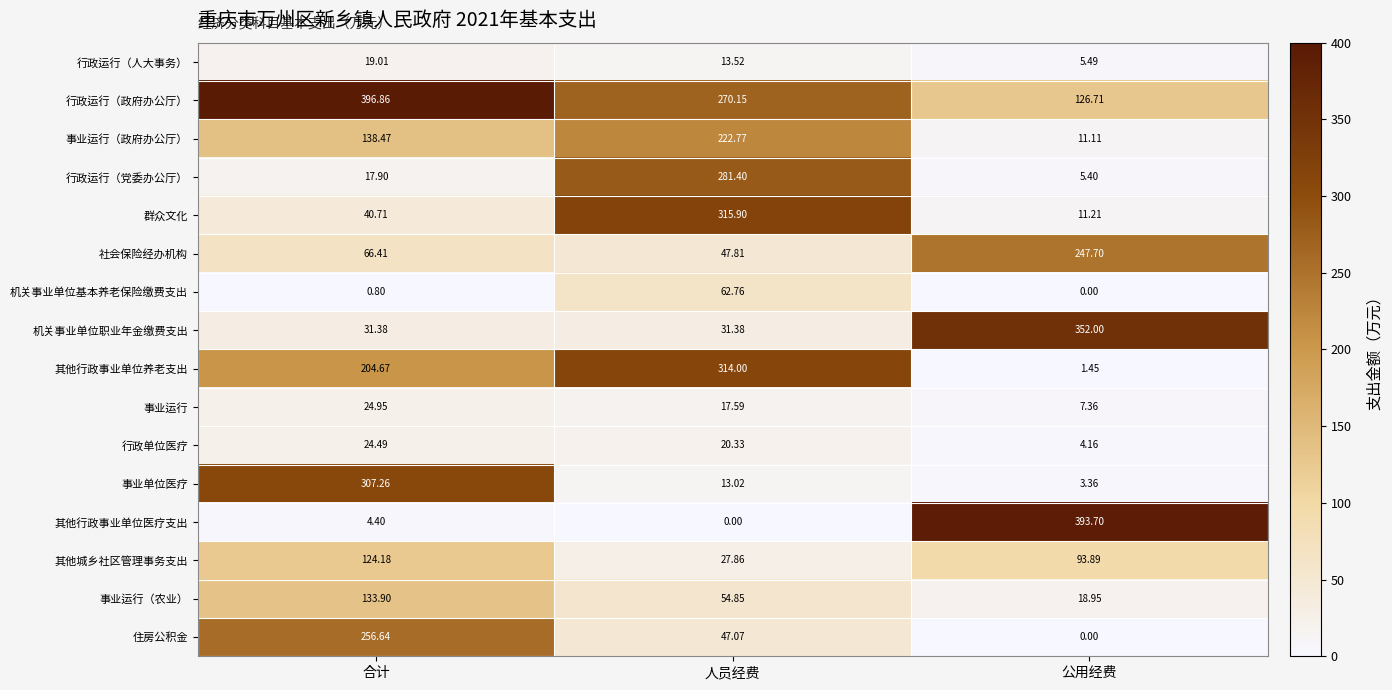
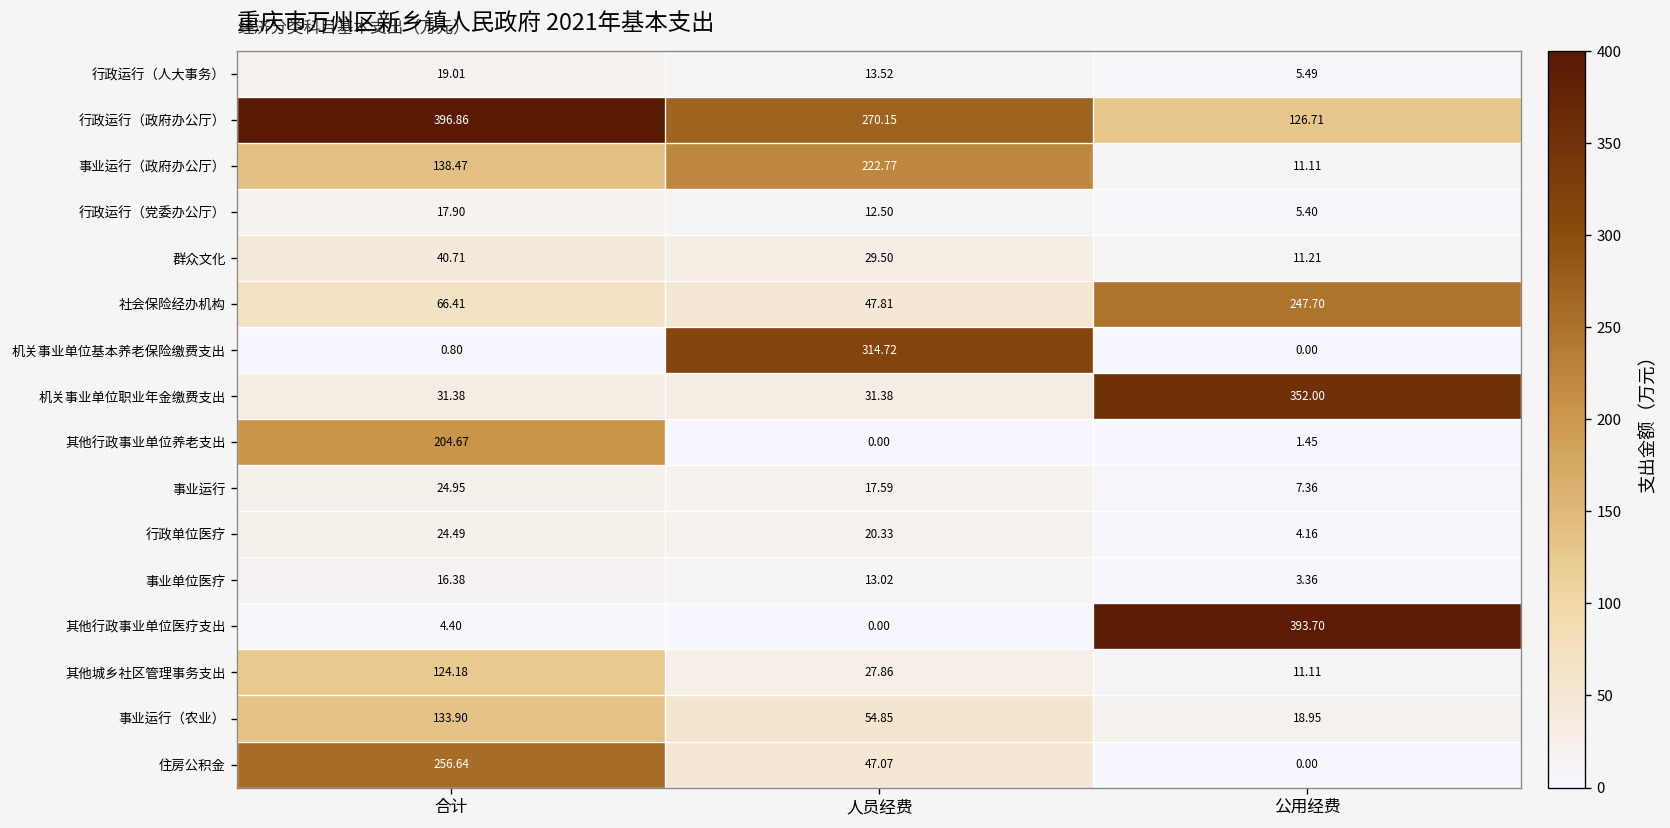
  {
    "行政运行（人大事务）": {
      "合计": 19.01,
      "人员经费": 13.52,
      "公用经费": 5.49
    },
    "行政运行（政府办公厅）": {
      "合计": 396.86,
      "人员经费": 270.15,
      "公用经费": 126.71
    },
    "事业运行（政府办公厅）": {
      "合计": 138.47,
      "人员经费": 222.77,
      "公用经费": 11.11
    },
    "行政运行（党委办公厅）": {
      "合计": 17.90,
-     "人员经费": 281.40,
+     "人员经费": 12.50,
      "公用经费": 5.40
    },
    "群众文化": {
      "合计": 40.71,
-     "人员经费": 315.90,
+     "人员经费": 29.50,
      "公用经费": 11.21
    },
    "社会保险经办机构": {
      "合计": 66.41,
      "人员经费": 47.81,
      "公用经费": 247.70
    },
    "机关事业单位基本养老保险缴费支出": {
      "合计": 0.80,
-     "人员经费": 62.76,
+     "人员经费": 314.72,
      "公用经费": 0.00
    },
    "机关事业单位职业年金缴费支出": {
      "合计": 31.38,
      "人员经费": 31.38,
      "公用经费": 352.00
    },
    "其他行政事业单位养老支出": {
      "合计": 204.67,
-     "人员经费": 314.00,
+     "人员经费": 0.00,
      "公用经费": 1.45
    },
    "事业运行": {
      "合计": 24.95,
      "人员经费": 17.59,
      "公用经费": 7.36
    },
    "行政单位医疗": {
      "合计": 24.49,
      "人员经费": 20.33,
      "公用经费": 4.16
    },
    "事业单位医疗": {
-     "合计": 307.26,
+     "合计": 16.38,
      "人员经费": 13.02,
      "公用经费": 3.36
    },
    "其他行政事业单位医疗支出": {
      "合计": 4.40,
      "人员经费": 0.00,
      "公用经费": 393.70
    },
    "其他城乡社区管理事务支出": {
      "合计": 124.18,
      "人员经费": 27.86,
-     "公用经费": 93.89
+     "公用经费": 11.11
    },
    "事业运行（农业）": {
      "合计": 133.90,
      "人员经费": 54.85,
      "公用经费": 18.95
    },
    "住房公积金": {
      "合计": 256.64,
      "人员经费": 47.07,
      "公用经费": 0.00
    }
  }
